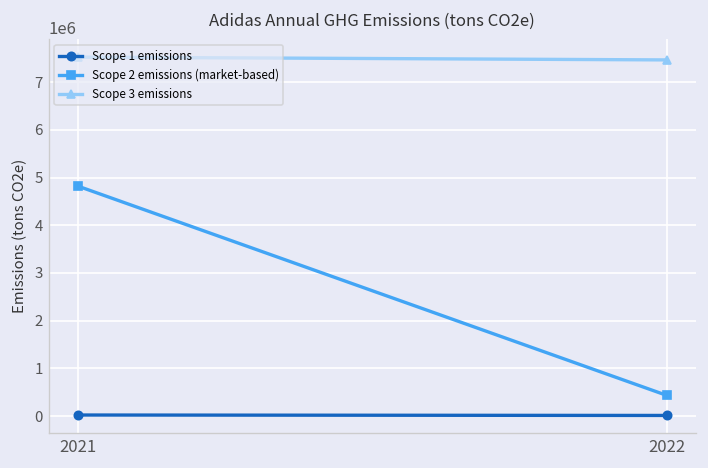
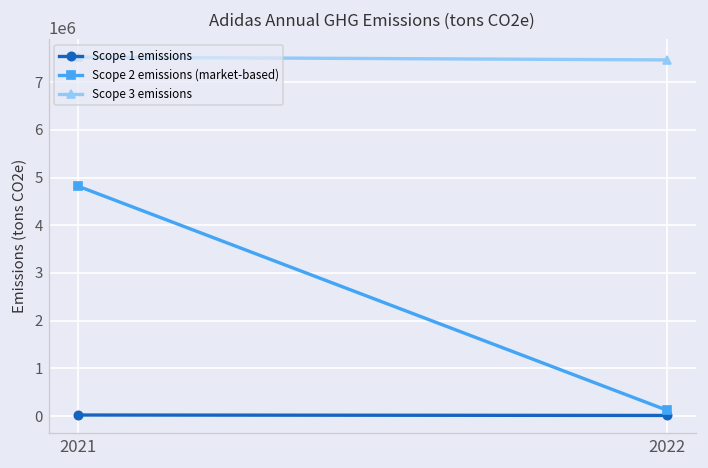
  {
    "Scope 1 emissions": {
      "2021": 0,
      "2022": 0
    },
    "Scope 2 emissions (market-based)": {
      "2021": 4800000,
-     "2022": 400000
+     "2022": 100000
    },
    "Scope 3 emissions": {
      "2022": 7500000
    }
  }
